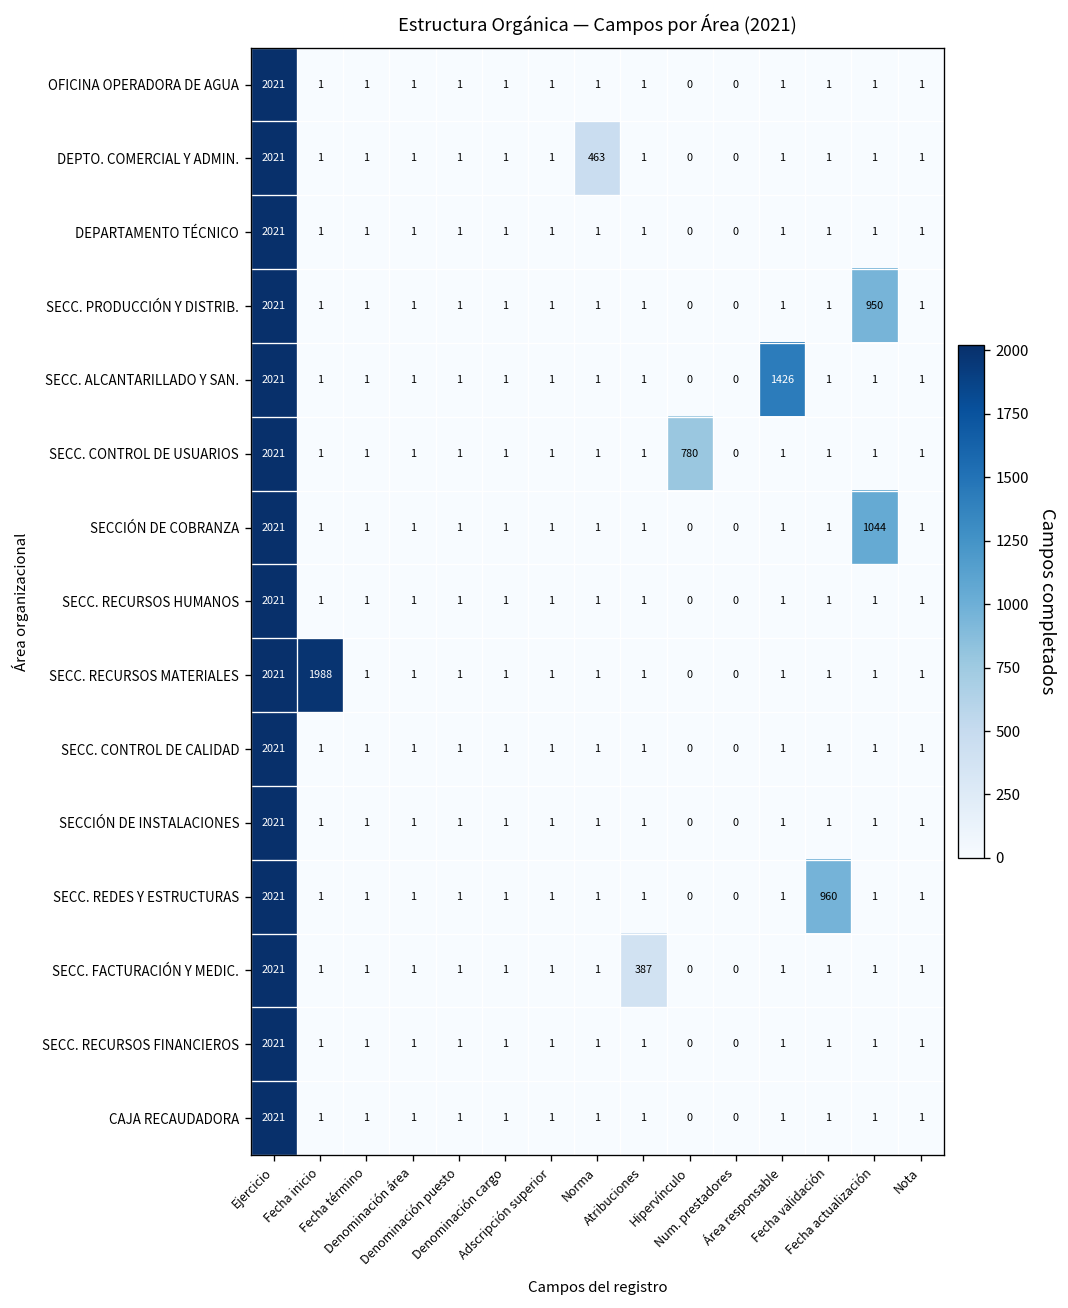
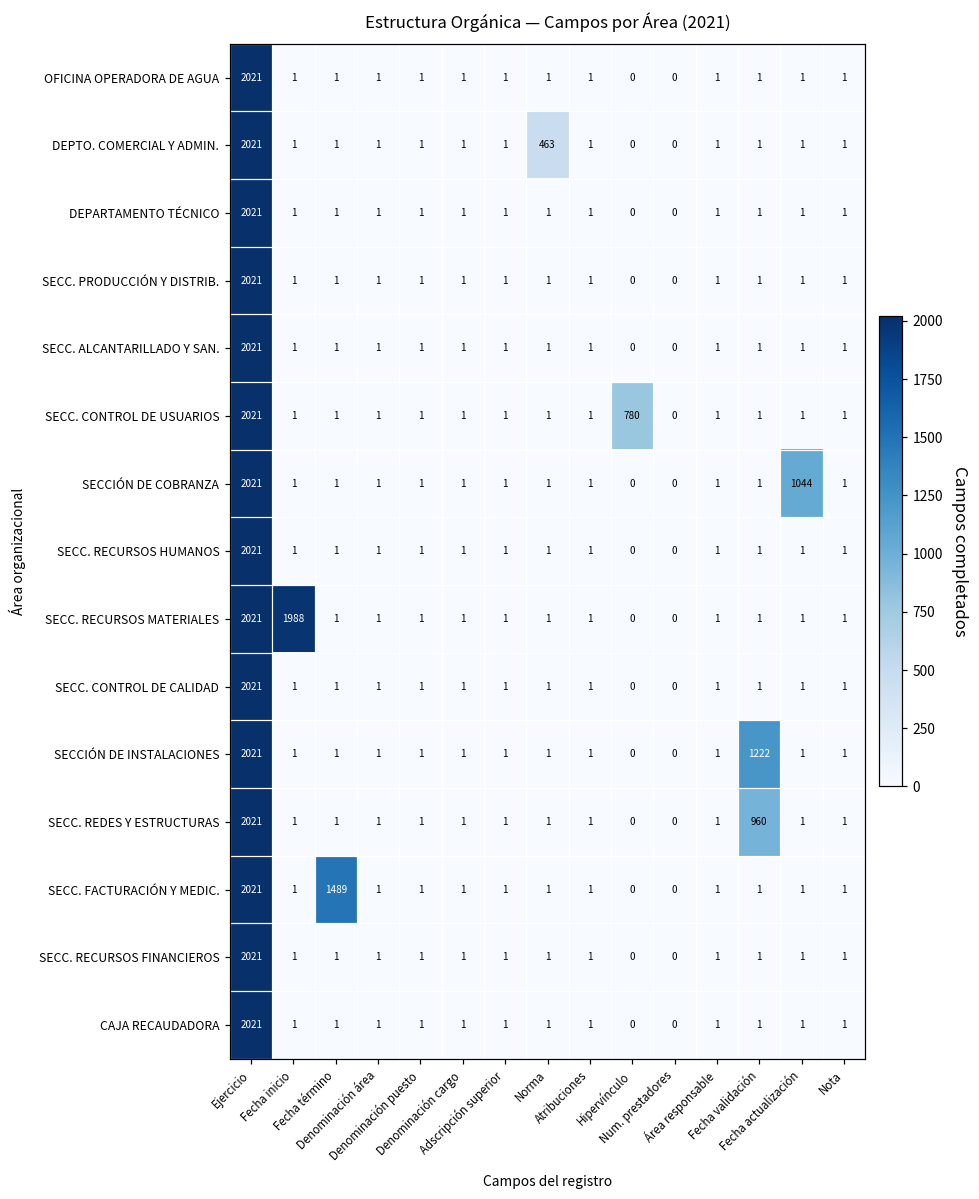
  {
    "SECC. PRODUCCIÓN Y DISTRIB.": {
      "Ejercicio": 2021,
      "Fecha inicio": 1,
      "Fecha término": 1,
      "Denominación área": 1,
      "Denominación puesto": 1,
      "Denominación cargo": 1,
      "Adscripción superior": 1,
      "Norma": 1,
      "Atribuciones": 1,
      "Hipervínculo": 0,
      "Num. prestadores": 0,
      "Área responsable": 1,
      "Fecha validación": 1,
-     "Fecha actualización": 950,
+     "Fecha actualización": 1,
      "Nota": 1
    },
    "SECC. ALCANTARILLADO Y SAN.": {
      "Ejercicio": 2021,
      "Fecha inicio": 1,
      "Fecha término": 1,
      "Denominación área": 1,
      "Denominación puesto": 1,
      "Denominación cargo": 1,
      "Adscripción superior": 1,
      "Norma": 1,
      "Atribuciones": 1,
      "Hipervínculo": 0,
      "Num. prestadores": 0,
-     "Área responsable": 1426,
+     "Área responsable": 1,
      "Fecha validación": 1,
      "Fecha actualización": 1,
      "Nota": 1
    },
    "SECCIÓN DE INSTALACIONES": {
      "Ejercicio": 2021,
      "Fecha inicio": 1,
      "Fecha término": 1,
      "Denominación área": 1,
      "Denominación puesto": 1,
      "Denominación cargo": 1,
      "Adscripción superior": 1,
      "Norma": 1,
      "Atribuciones": 1,
      "Hipervínculo": 0,
      "Num. prestadores": 0,
      "Área responsable": 1,
-     "Fecha validación": 1,
+     "Fecha validación": 1222,
      "Fecha actualización": 1,
      "Nota": 1
    },
    "SECC. FACTURACIÓN Y MEDIC.": {
      "Ejercicio": 2021,
      "Fecha inicio": 1,
-     "Fecha término": 1,
+     "Fecha término": 1489,
      "Denominación área": 1,
      "Denominación puesto": 1,
      "Denominación cargo": 1,
      "Adscripción superior": 1,
      "Norma": 1,
-     "Atribuciones": 387,
+     "Atribuciones": 1,
      "Hipervínculo": 0,
      "Num. prestadores": 0,
      "Área responsable": 1,
      "Fecha validación": 1,
      "Fecha actualización": 1,
      "Nota": 1
    }
  }
